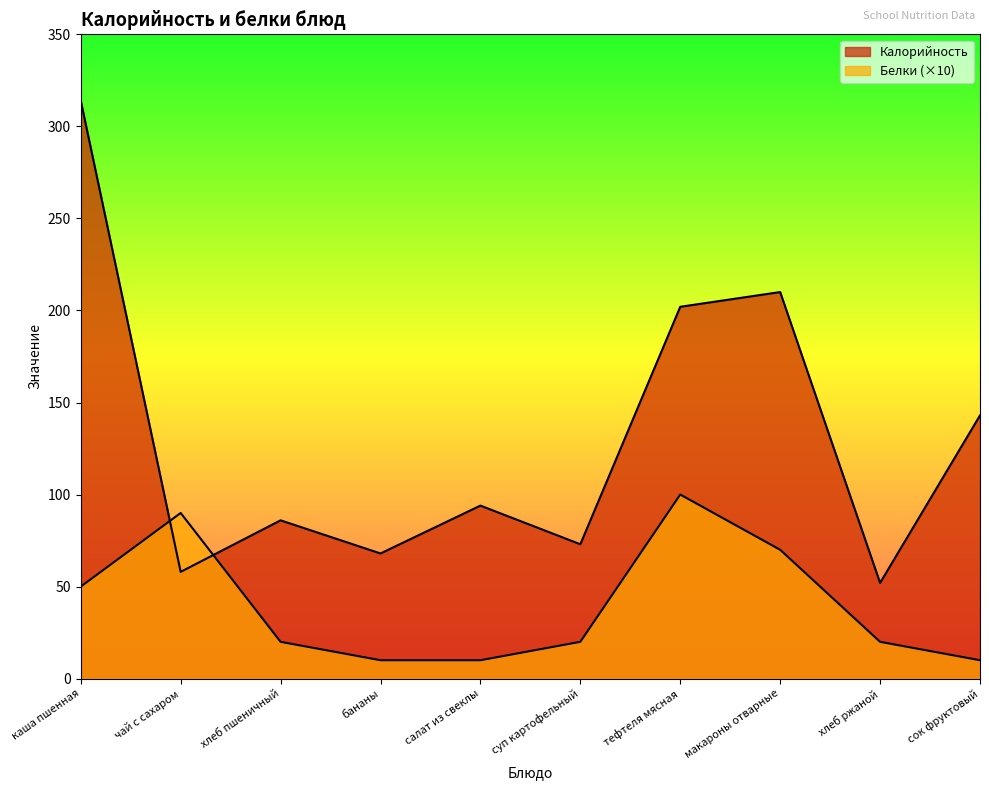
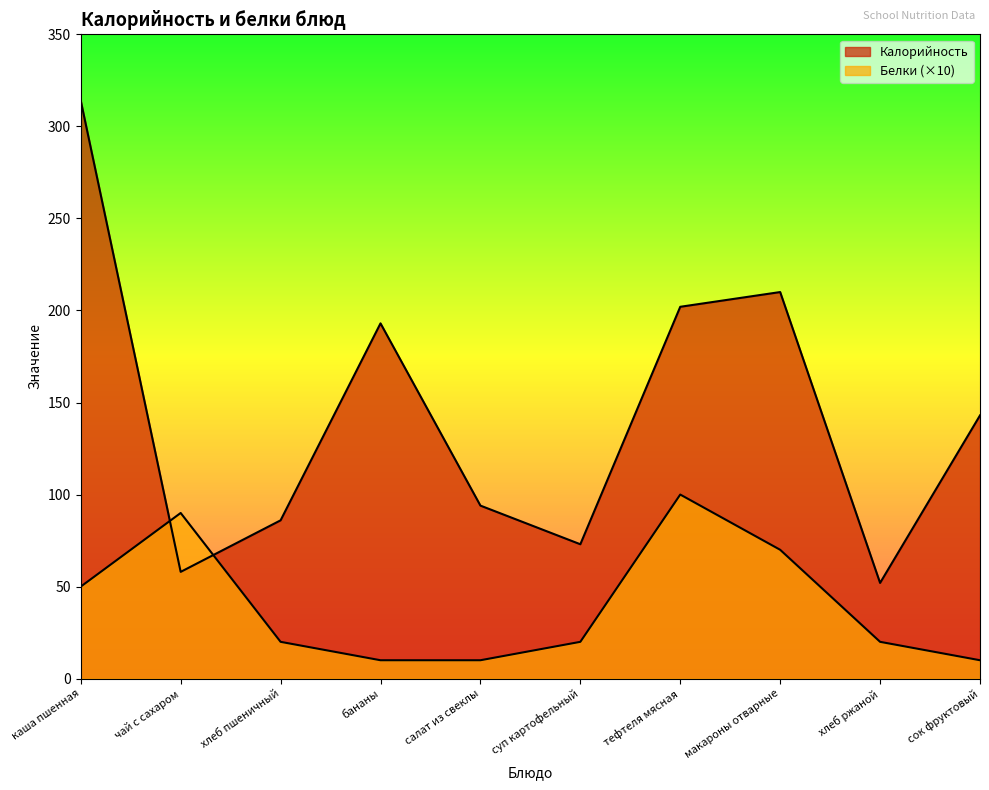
  {
    "Калорийность": {
      "каша пшенная": 314,
      "чай с сахаром": 58,
      "хлеб пшеничный": 86,
-     "бананы": 68,
+     "бананы": 193,
      "салат из свеклы": 94,
      "суп картофельный": 73,
      "тефтеля мясная": 202,
      "макароны отварные": 210,
      "хлеб ржаной": 52,
      "сок фруктовый": 143
    },
    "Белки (×10)": {
      "каша пшенная": 50,
      "чай с сахаром": 90,
      "хлеб пшеничный": 20,
      "бананы": 10,
      "салат из свеклы": 10,
      "суп картофельный": 20,
      "тефтеля мясная": 100,
      "макароны отварные": 70,
      "хлеб ржаной": 20,
      "сок фруктовый": 10
    }
  }
